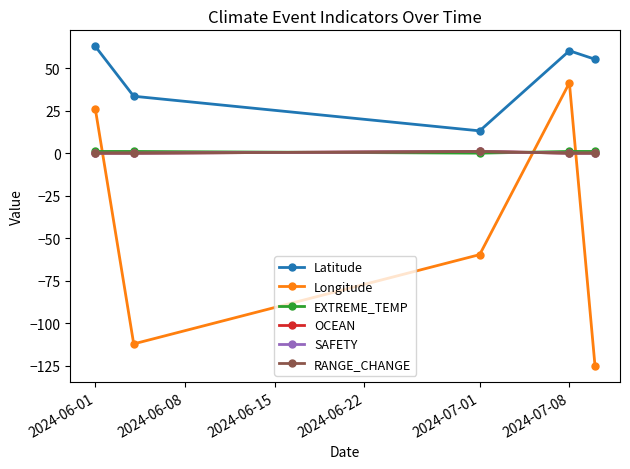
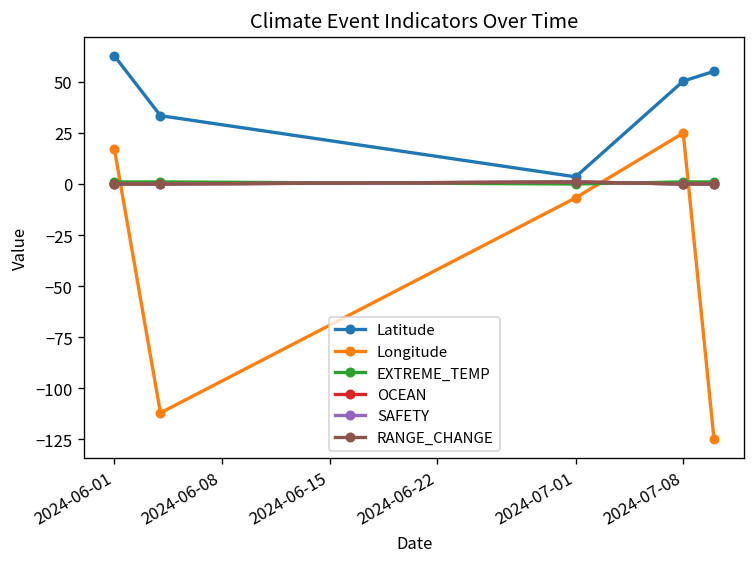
  {
    "Latitude": {
      "2024-06-01": 63,
-     "2024-07-01": 13,
-     "2024-07-08": 60
+     "2024-07-01": 4,
+     "2024-07-08": 50
    },
    "Longitude": {
-     "2024-06-01": 26,
-     "2024-07-01": -60,
-     "2024-07-08": 41
+     "2024-06-01": 17,
+     "2024-07-01": -7,
+     "2024-07-08": 25
    }
  }
